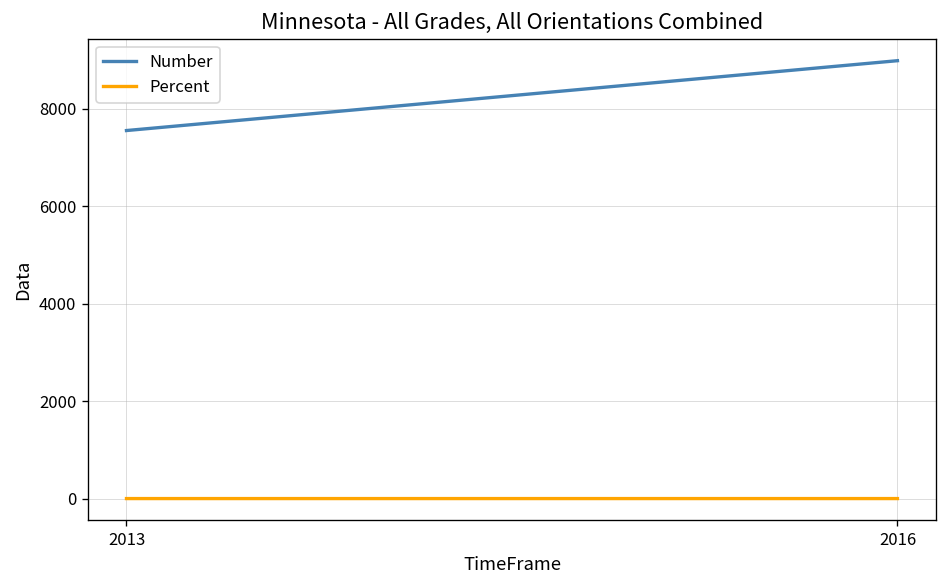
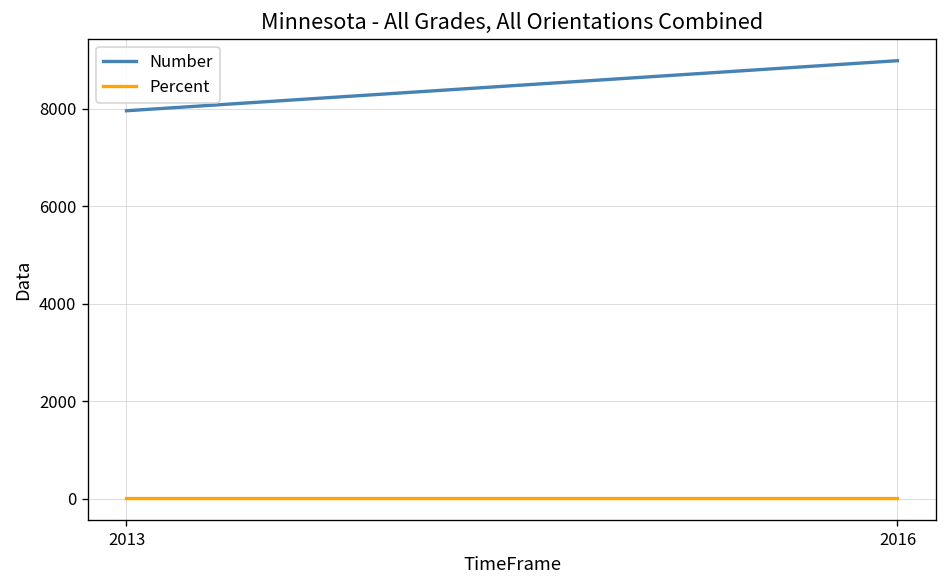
  {
    "Number": {
-     "2013": 7600,
+     "2013": 8000,
      "2016": 9000
    },
    "Percent": {
      "2013": 0,
      "2016": 0
    }
  }
